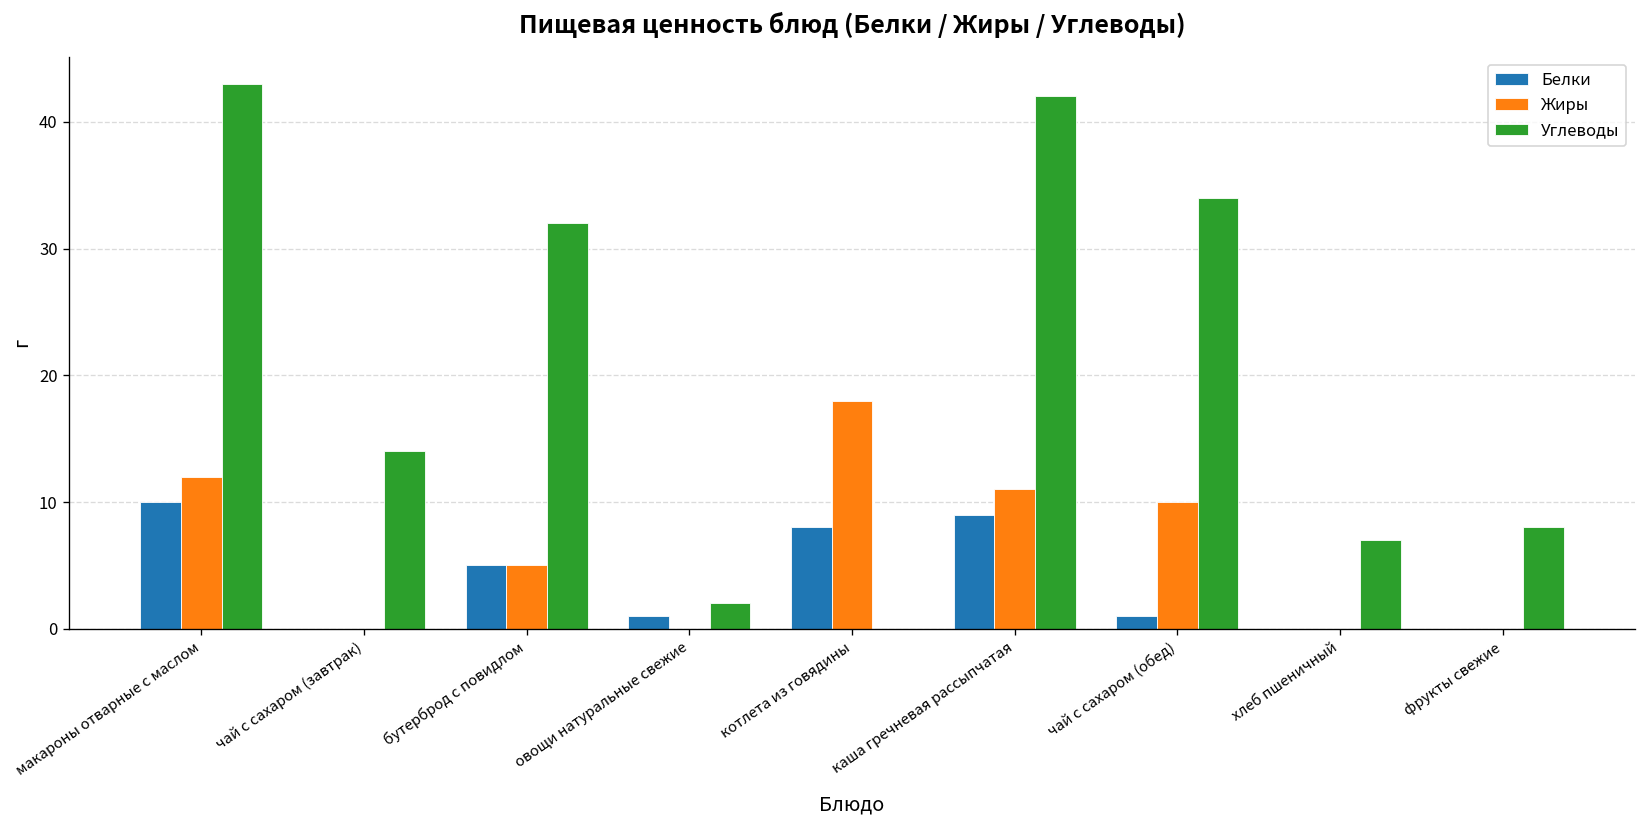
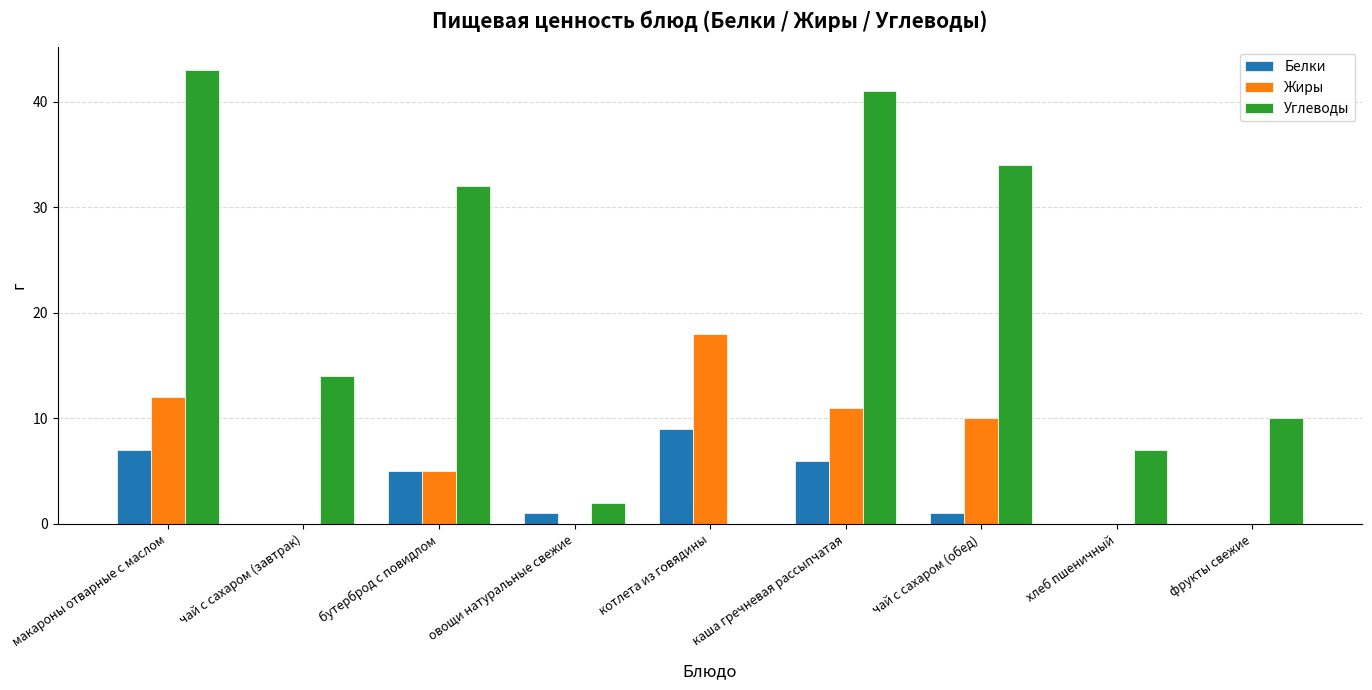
  {
    "Белки": {
-     "макароны отварные с маслом": 10,
+     "макароны отварные с маслом": 7,
      "чай с сахаром (завтрак)": 0,
      "бутерброд с повидлом": 5,
      "овощи натуральные свежие": 1,
-     "котлета из говядины": 8,
-     "каша гречневая рассыпчатая": 9,
+     "котлета из говядины": 9,
+     "каша гречневая рассыпчатая": 6,
      "чай с сахаром (обед)": 1,
      "хлеб пшеничный": 0,
      "фрукты свежие": 0
    },
    "Жиры": {
      "макароны отварные с маслом": 12,
      "чай с сахаром (завтрак)": 0,
      "бутерброд с повидлом": 5,
      "овощи натуральные свежие": 0,
      "котлета из говядины": 18,
      "каша гречневая рассыпчатая": 11,
      "чай с сахаром (обед)": 10,
      "хлеб пшеничный": 0,
      "фрукты свежие": 0
    },
    "Углеводы": {
      "макароны отварные с маслом": 43,
      "чай с сахаром (завтрак)": 14,
      "бутерброд с повидлом": 32,
      "овощи натуральные свежие": 2,
      "котлета из говядины": 0,
-     "каша гречневая рассыпчатая": 42,
+     "каша гречневая рассыпчатая": 41,
      "чай с сахаром (обед)": 34,
      "хлеб пшеничный": 7,
-     "фрукты свежие": 8
+     "фрукты свежие": 10
    }
  }
